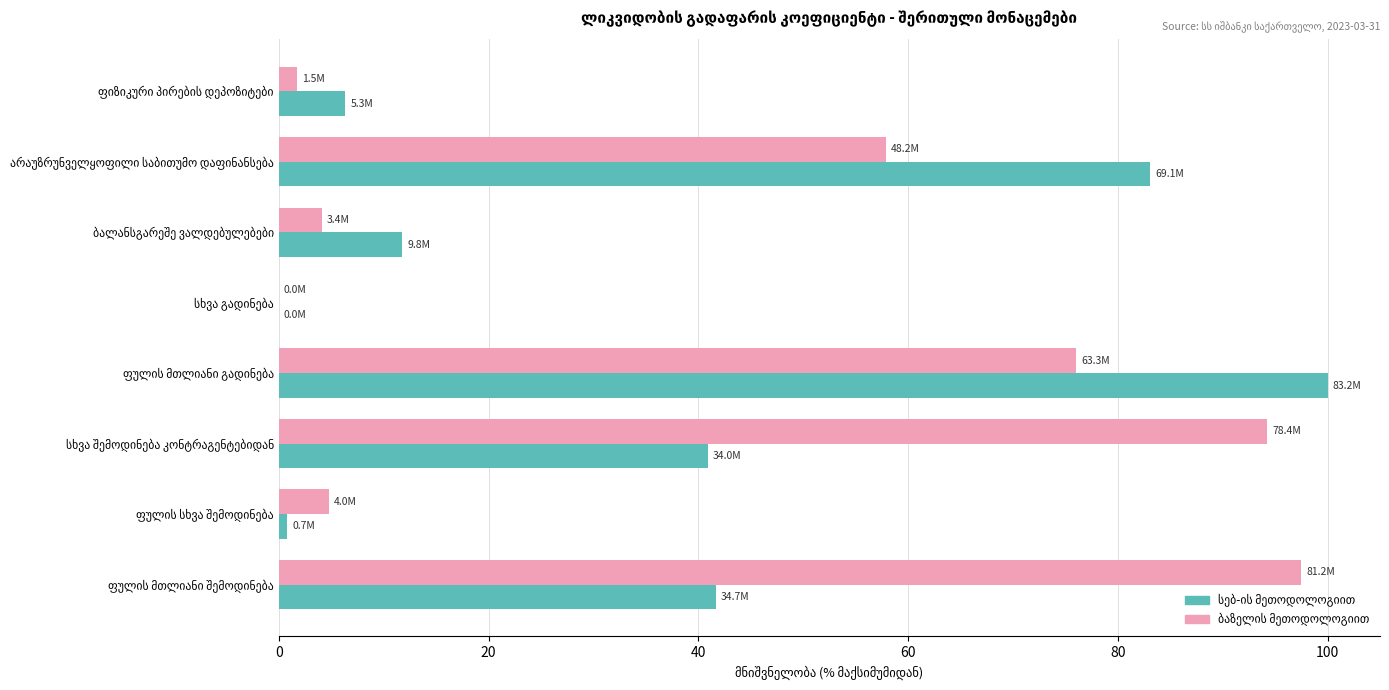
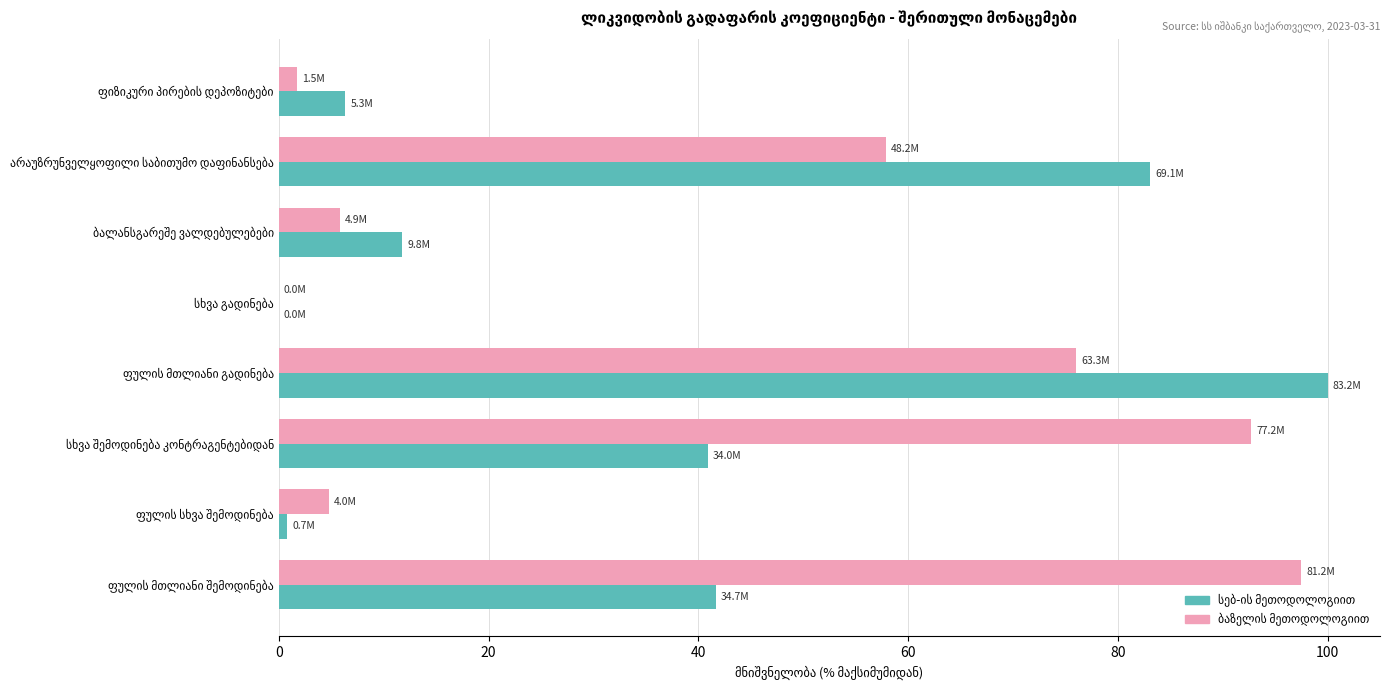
  {
    "სებ-ის მეთოდოლოგიით": {
      "სხვა გადინება": "0.0M"
    },
    "ბაზელის მეთოდოლოგიით": {
-     "ბალანსგარეშე ვალდებულებები": "3.4M",
+     "ბალანსგარეშე ვალდებულებები": "4.9M",
      "სხვა გადინება": "0.0M",
-     "სხვა შემოდინება კონტრაგენტებიდან": "78.4M"
+     "სხვა შემოდინება კონტრაგენტებიდან": "77.2M"
    }
  }
